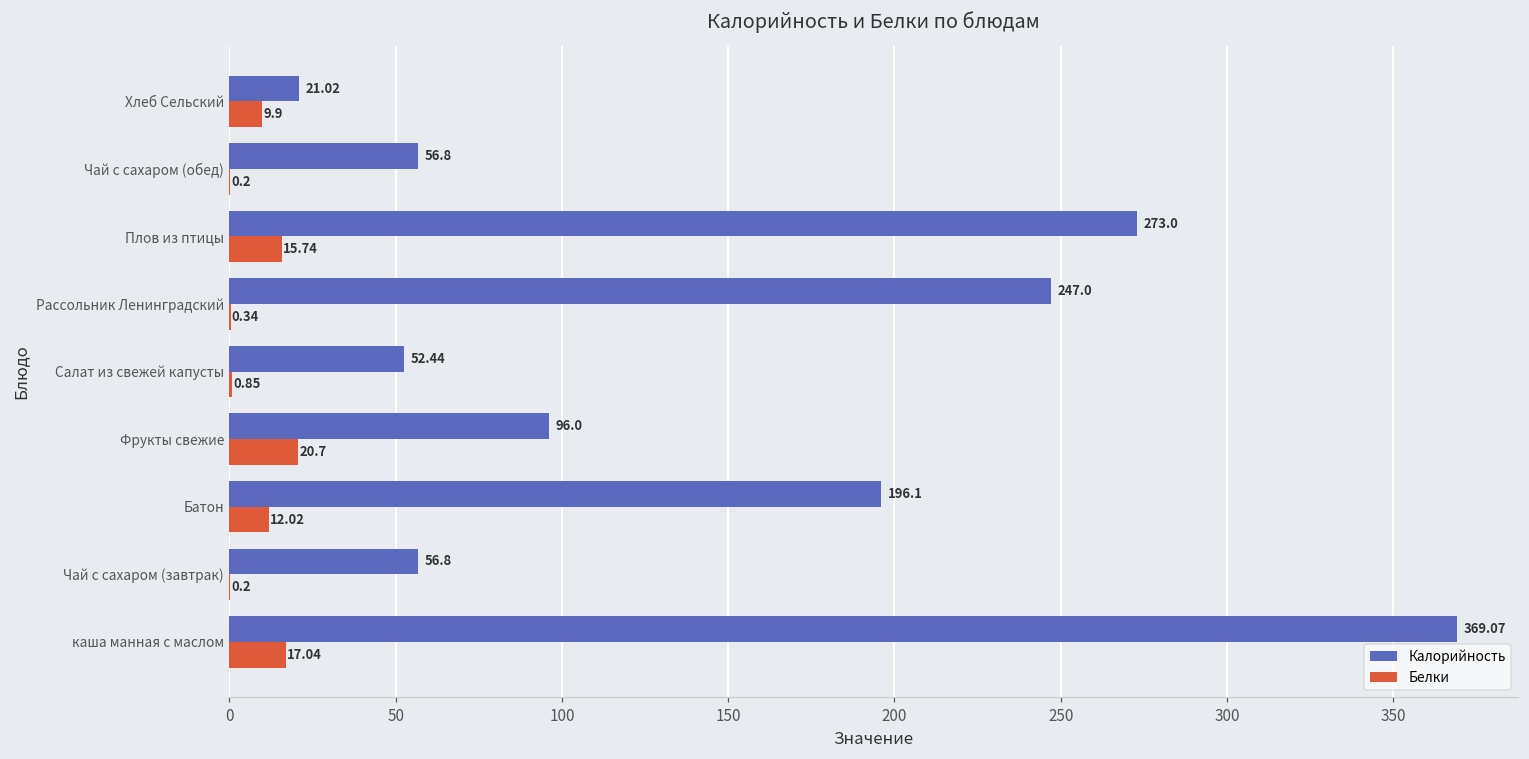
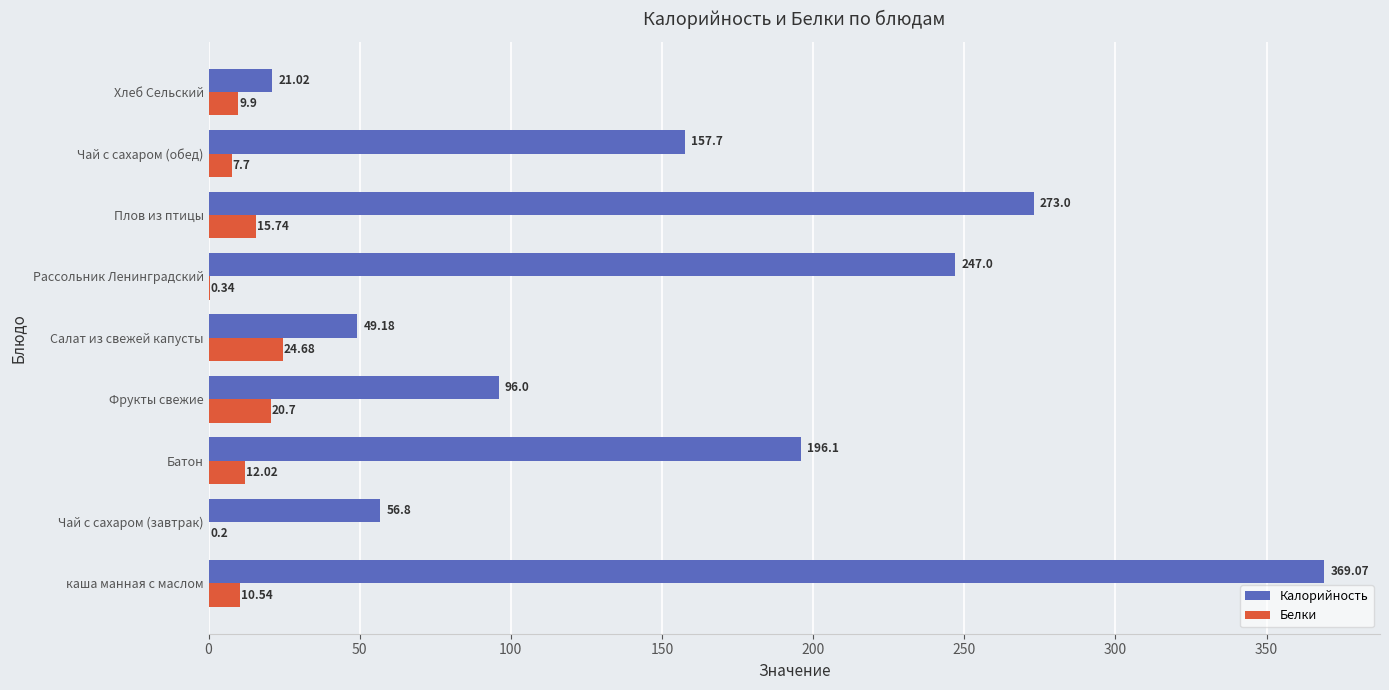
  {
    "Калорийность": {
      "Хлеб Сельский": 21.02,
-     "Чай с сахаром (обед)": 56.8,
+     "Чай с сахаром (обед)": 157.7,
      "Плов из птицы": 273.0,
      "Рассольник Ленинградский": 247.0,
-     "Салат из свежей капусты": 52.44,
+     "Салат из свежей капусты": 49.18,
      "Фрукты свежие": 96.0,
      "Батон": 196.1,
      "Чай с сахаром (завтрак)": 56.8,
      "каша манная с маслом": 369.07
    },
    "Белки": {
      "Хлеб Сельский": 9.9,
-     "Чай с сахаром (обед)": 0.2,
+     "Чай с сахаром (обед)": 7.7,
      "Плов из птицы": 15.74,
      "Рассольник Ленинградский": 0.34,
-     "Салат из свежей капусты": 0.85,
+     "Салат из свежей капусты": 24.68,
      "Фрукты свежие": 20.7,
      "Батон": 12.02,
      "Чай с сахаром (завтрак)": 0.2,
-     "каша манная с маслом": 17.04
+     "каша манная с маслом": 10.54
    }
  }
